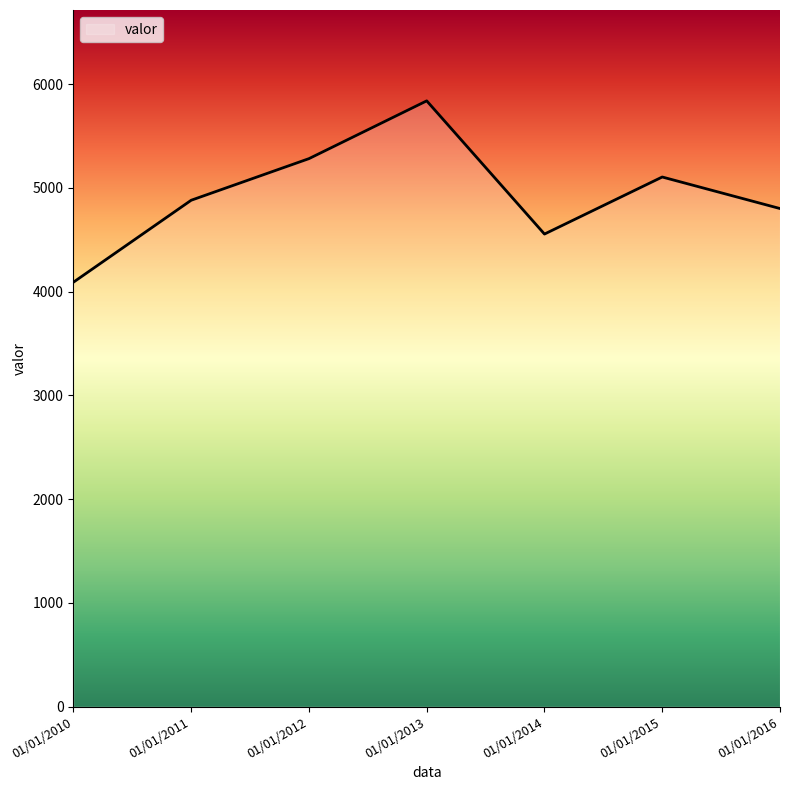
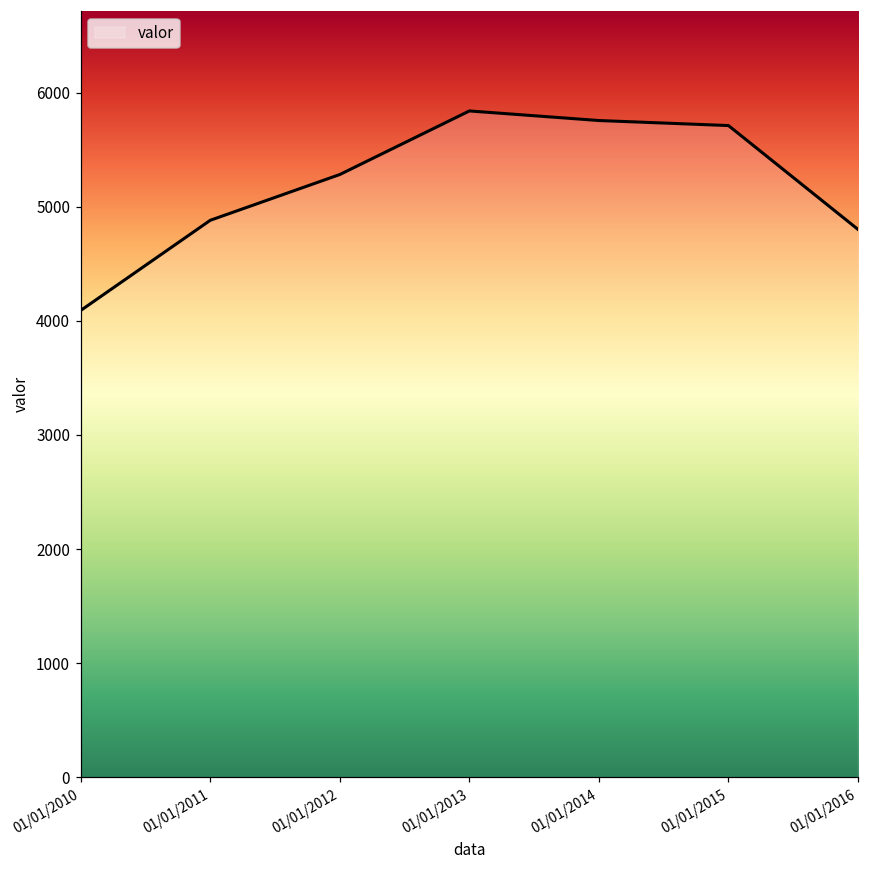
  {
    "01/01/2010": 4090,
    "01/01/2011": 4880,
    "01/01/2012": 5280,
    "01/01/2013": 5840,
-   "01/01/2014": 4560,
-   "01/01/2015": 5110,
+   "01/01/2014": 5760,
+   "01/01/2015": 5710,
    "01/01/2016": 4800
  }
